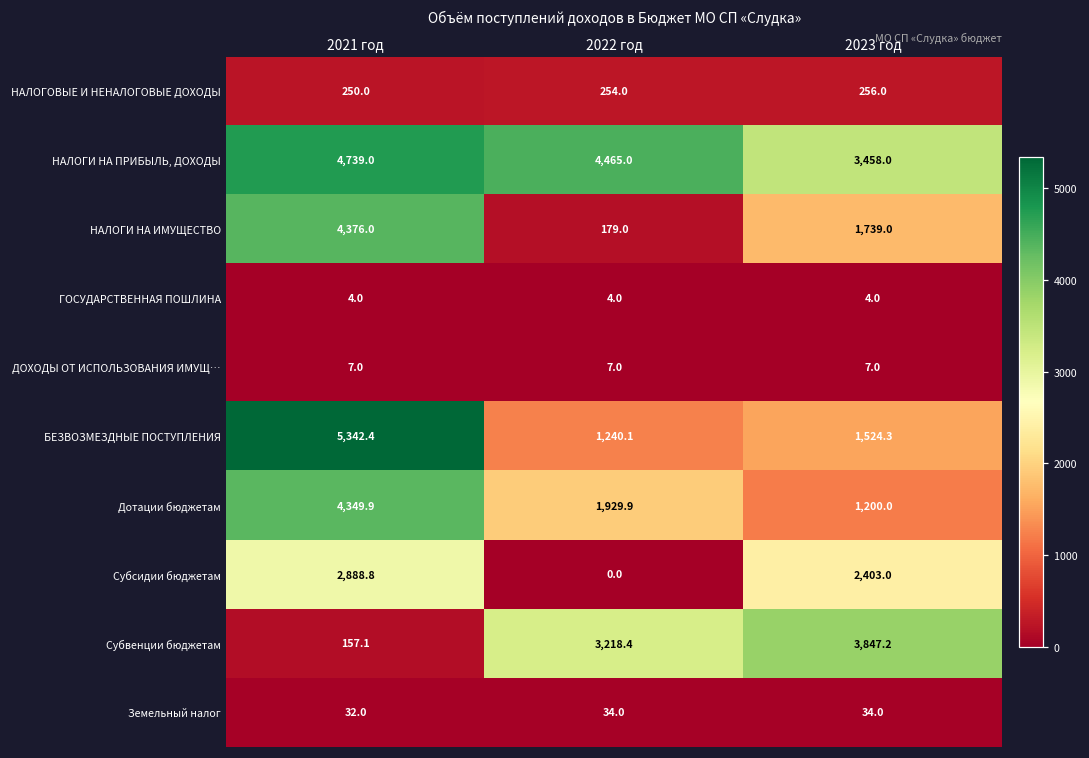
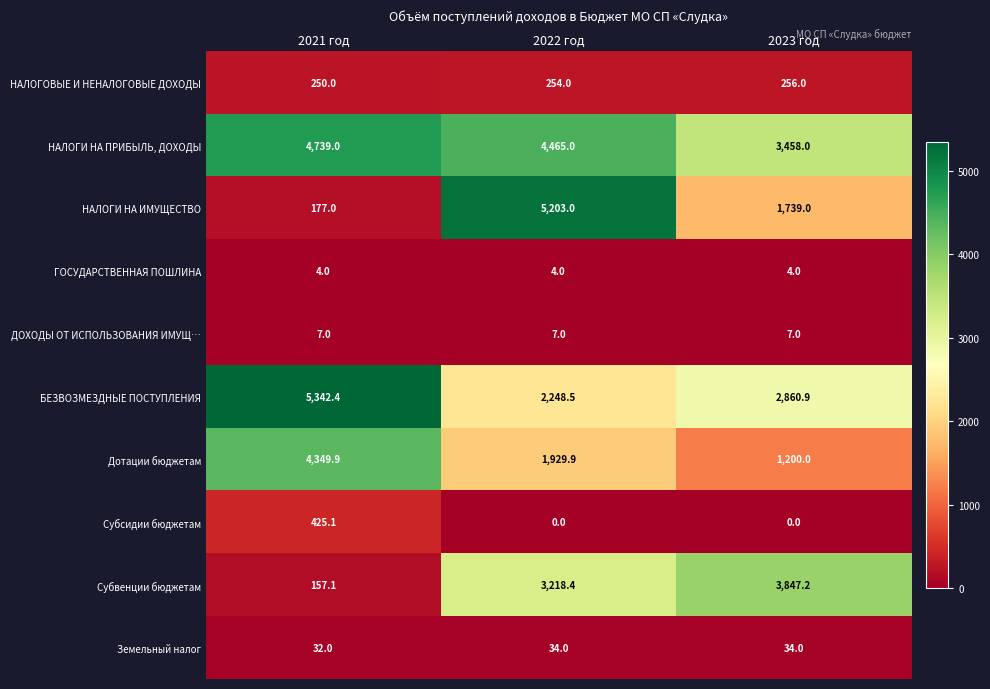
  {
    "НАЛОГОВЫЕ И НЕНАЛОГОВЫЕ ДОХОДЫ": {
      "2021 год": "250.0",
      "2022 год": "254.0",
      "2023 год": "256.0"
    },
    "НАЛОГИ НА ПРИБЫЛЬ, ДОХОДЫ": {
      "2021 год": "4,739.0",
      "2022 год": "4,465.0",
      "2023 год": "3,458.0"
    },
    "НАЛОГИ НА ИМУЩЕСТВО": {
-     "2021 год": "4,376.0",
-     "2022 год": "179.0",
+     "2021 год": "177.0",
+     "2022 год": "5,203.0",
      "2023 год": "1,739.0"
    },
    "ГОСУДАРСТВЕННАЯ ПОШЛИНА": {
      "2021 год": "4.0",
      "2022 год": "4.0",
      "2023 год": "4.0"
    },
    "ДОХОДЫ ОТ ИСПОЛЬЗОВАНИЯ ИМУЩ…": {
      "2021 год": "7.0",
      "2022 год": "7.0",
      "2023 год": "7.0"
    },
    "БЕЗВОЗМЕЗДНЫЕ ПОСТУПЛЕНИЯ": {
      "2021 год": "5,342.4",
-     "2022 год": "1,240.1",
-     "2023 год": "1,524.3"
+     "2022 год": "2,248.5",
+     "2023 год": "2,860.9"
    },
    "Дотации бюджетам": {
      "2021 год": "4,349.9",
      "2022 год": "1,929.9",
      "2023 год": "1,200.0"
    },
    "Субсидии бюджетам": {
-     "2021 год": "2,888.8",
+     "2021 год": "425.1",
      "2022 год": "0.0",
-     "2023 год": "2,403.0"
+     "2023 год": "0.0"
    },
    "Субвенции бюджетам": {
      "2021 год": "157.1",
      "2022 год": "3,218.4",
      "2023 год": "3,847.2"
    },
    "Земельный налог": {
      "2021 год": "32.0",
      "2022 год": "34.0",
      "2023 год": "34.0"
    }
  }
